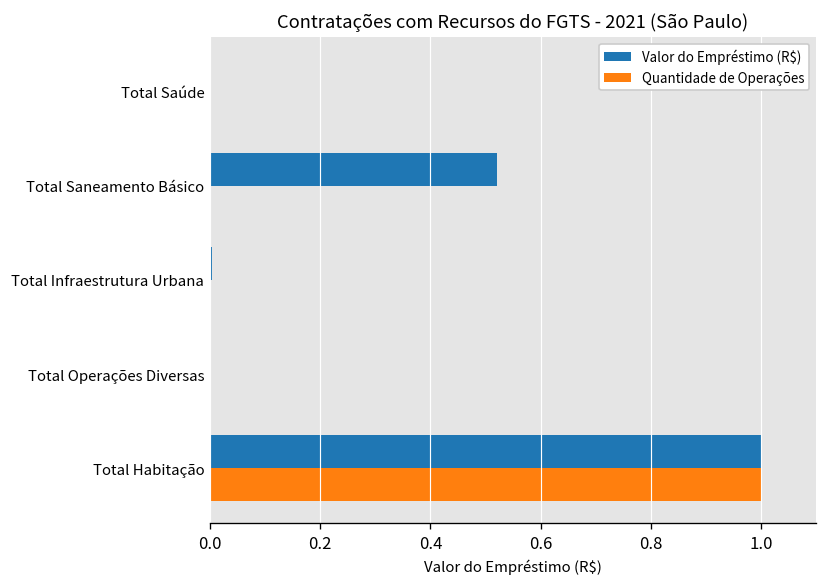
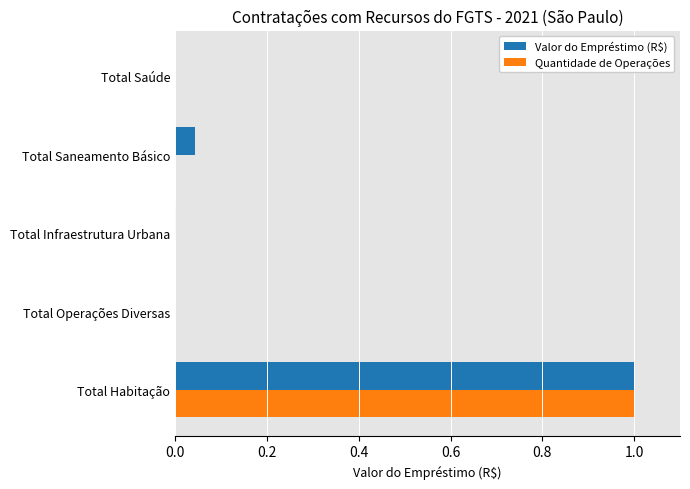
  {
    "Valor do Empréstimo (R$)": {
-     "Total Saneamento Básico": 0.52,
+     "Total Saneamento Básico": 0.04,
      "Total Habitação": 1.00
    },
    "Quantidade de Operações": {
      "Total Habitação": 1.00
    }
  }
